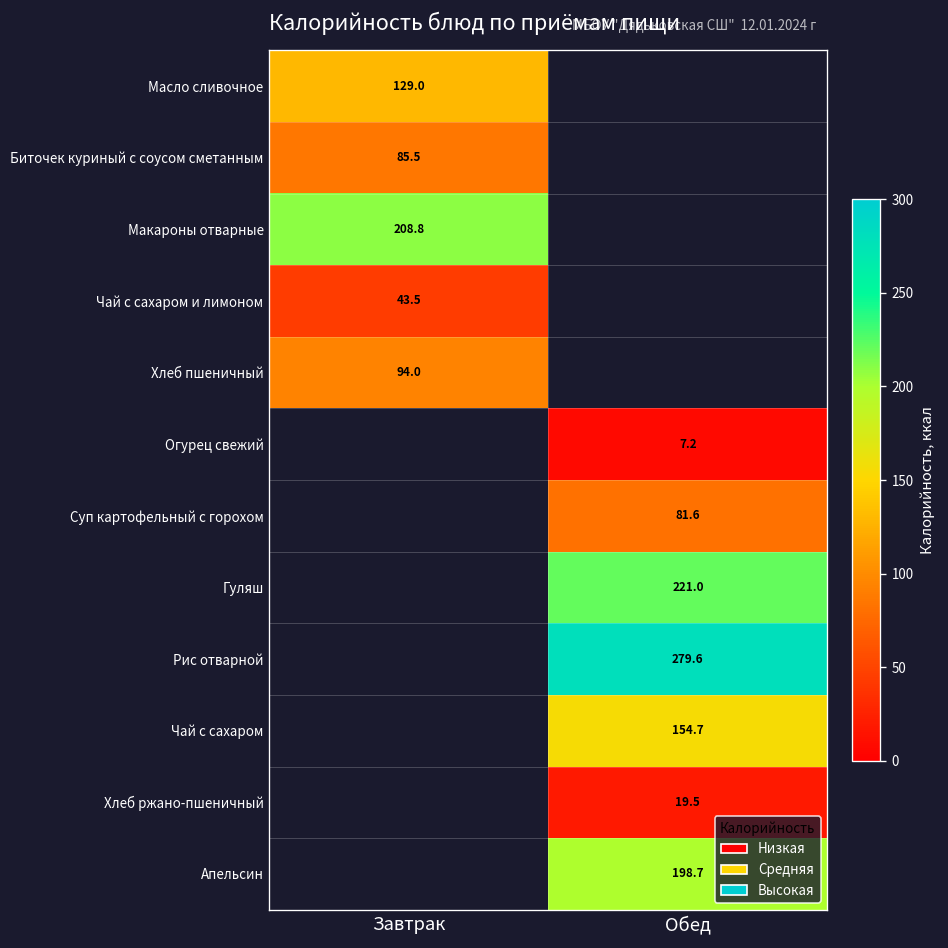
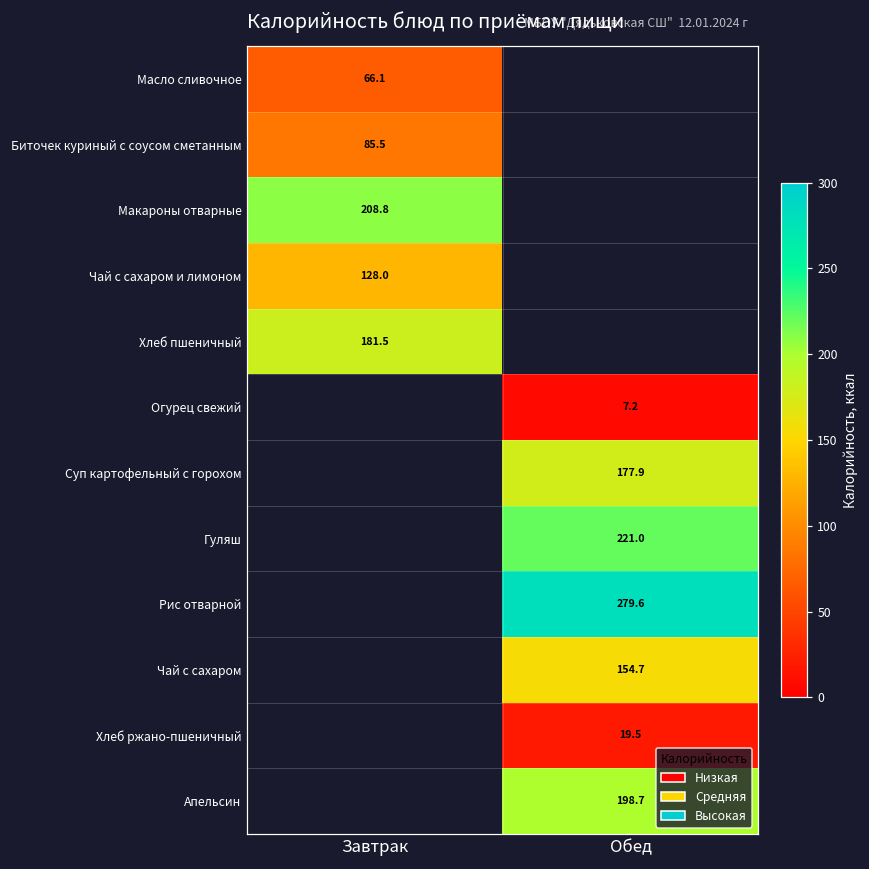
  {
    "Масло сливочное": {
-     "Завтрак": 129.0
+     "Завтрак": 66.1
    },
    "Биточек куриный с соусом сметанным": {
      "Завтрак": 85.5
    },
    "Макароны отварные": {
      "Завтрак": 208.8
    },
    "Чай с сахаром и лимоном": {
-     "Завтрак": 43.5
+     "Завтрак": 128.0
    },
    "Хлеб пшеничный": {
-     "Завтрак": 94.0
+     "Завтрак": 181.5
    },
    "Огурец свежий": {
      "Обед": 7.2
    },
    "Суп картофельный с горохом": {
-     "Обед": 81.6
+     "Обед": 177.9
    },
    "Гуляш": {
      "Обед": 221.0
    },
    "Рис отварной": {
      "Обед": 279.6
    },
    "Чай с сахаром": {
      "Обед": 154.7
    },
    "Хлеб ржано-пшеничный": {
      "Обед": 19.5
    },
    "Апельсин": {
      "Обед": 198.7
    }
  }
